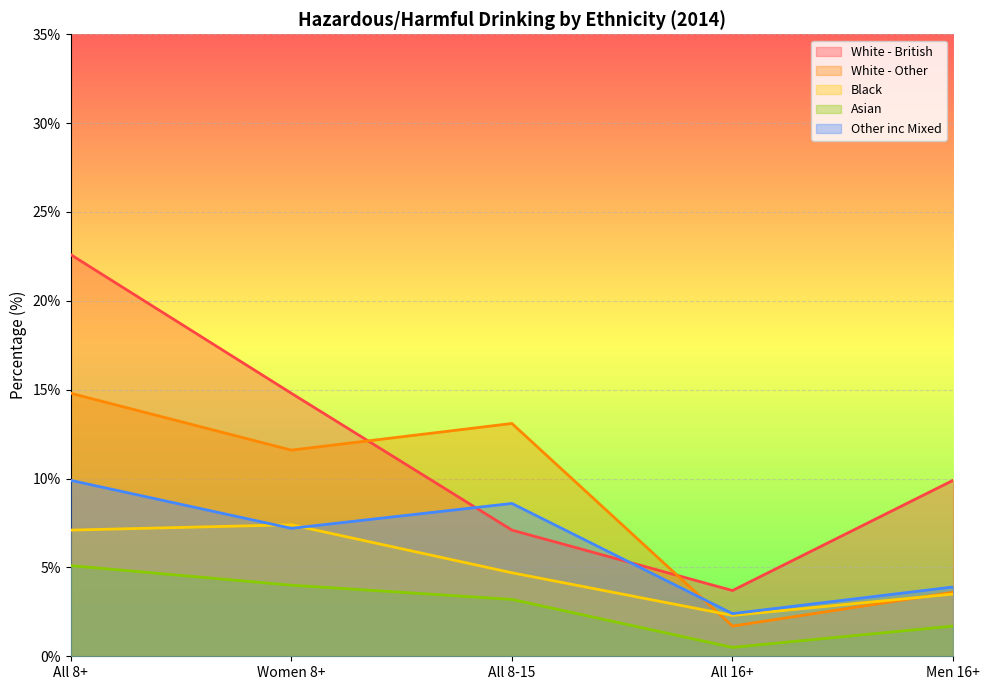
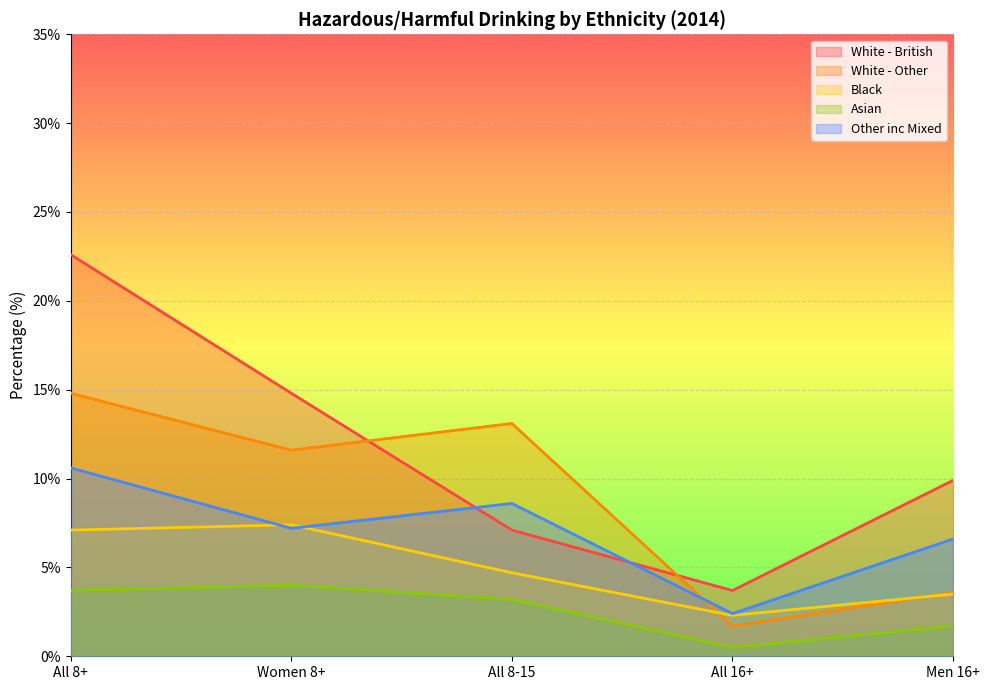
  {
    "Asian": {
-     "All 8+": "5.1%",
+     "All 8+": "3.7%",
      "Women 8+": "4.0%",
      "All 8-15": "3.2%",
      "All 16+": "0.5%",
      "Men 16+": "1.7%"
    },
    "Other inc Mixed": {
-     "All 8+": "9.9%",
+     "All 8+": "10.6%",
      "Women 8+": "7.2%",
      "All 8-15": "8.6%",
-     "Men 16+": "3.9%"
+     "Men 16+": "6.6%"
    }
  }
